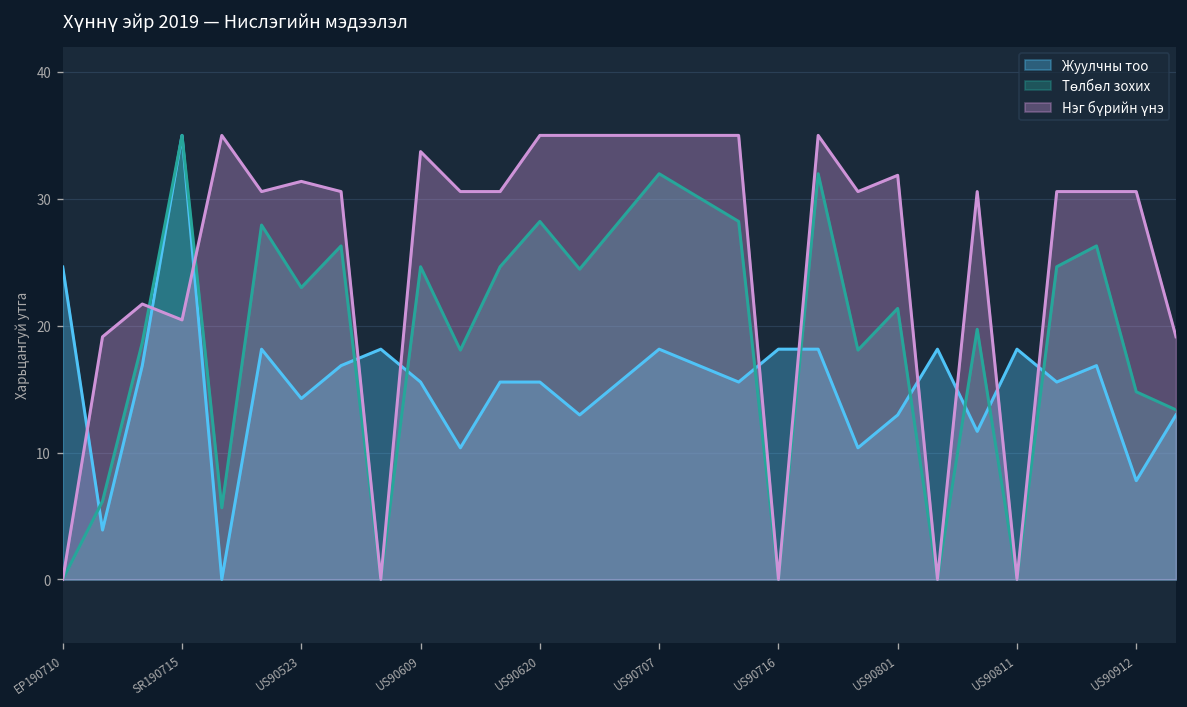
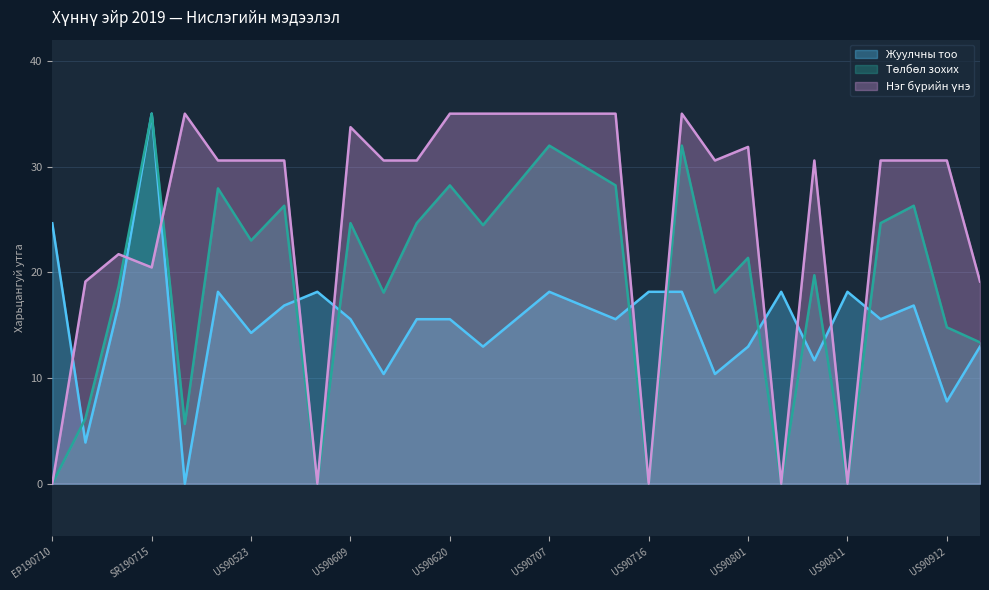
  {
    "Нэг бүрийн үнэ": {
      "SR190715": 20.5,
-     "US90523": 31.4,
+     "US90523": 30.6,
      "US90609": 33.7,
      "US90620": 35.0,
      "US90707": 35.0,
      "US90801": 31.9,
      "US90912": 30.6
    }
  }
